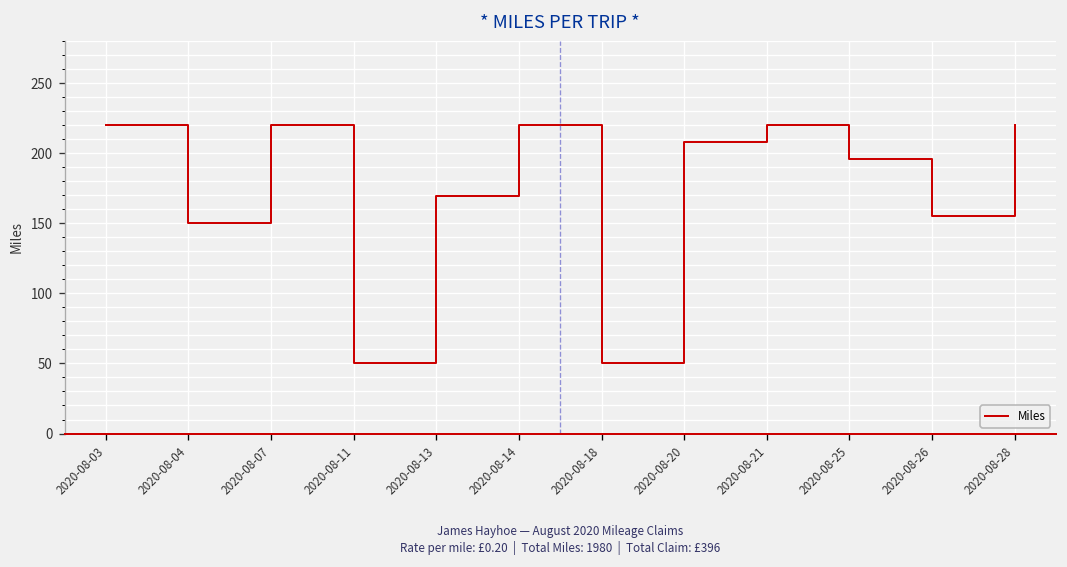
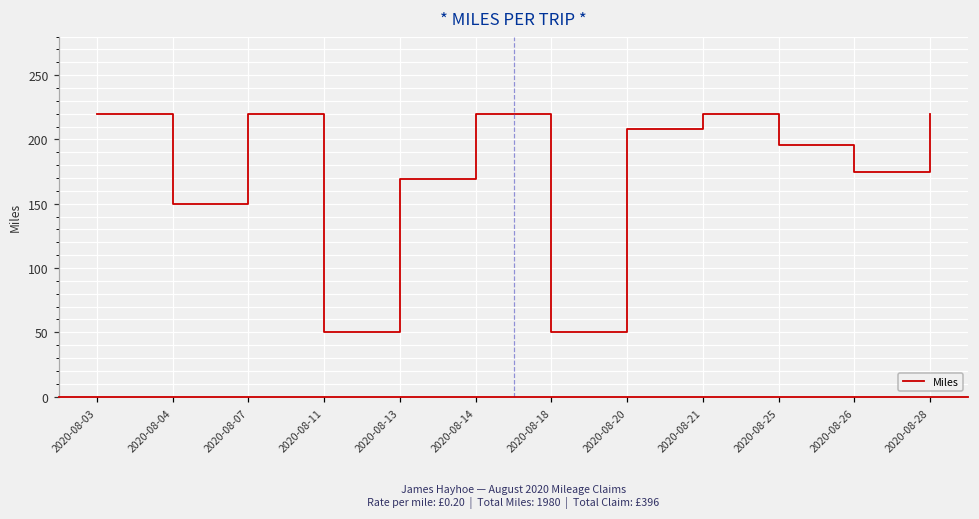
  {
    "2020-08-03": 220,
    "2020-08-04": 150,
    "2020-08-07": 220,
    "2020-08-11": 50,
    "2020-08-13": 169,
    "2020-08-14": 220,
    "2020-08-18": 50,
    "2020-08-20": 208,
    "2020-08-21": 220,
    "2020-08-25": 196,
-   "2020-08-26": 155,
+   "2020-08-26": 175,
    "2020-08-28": 220
  }
